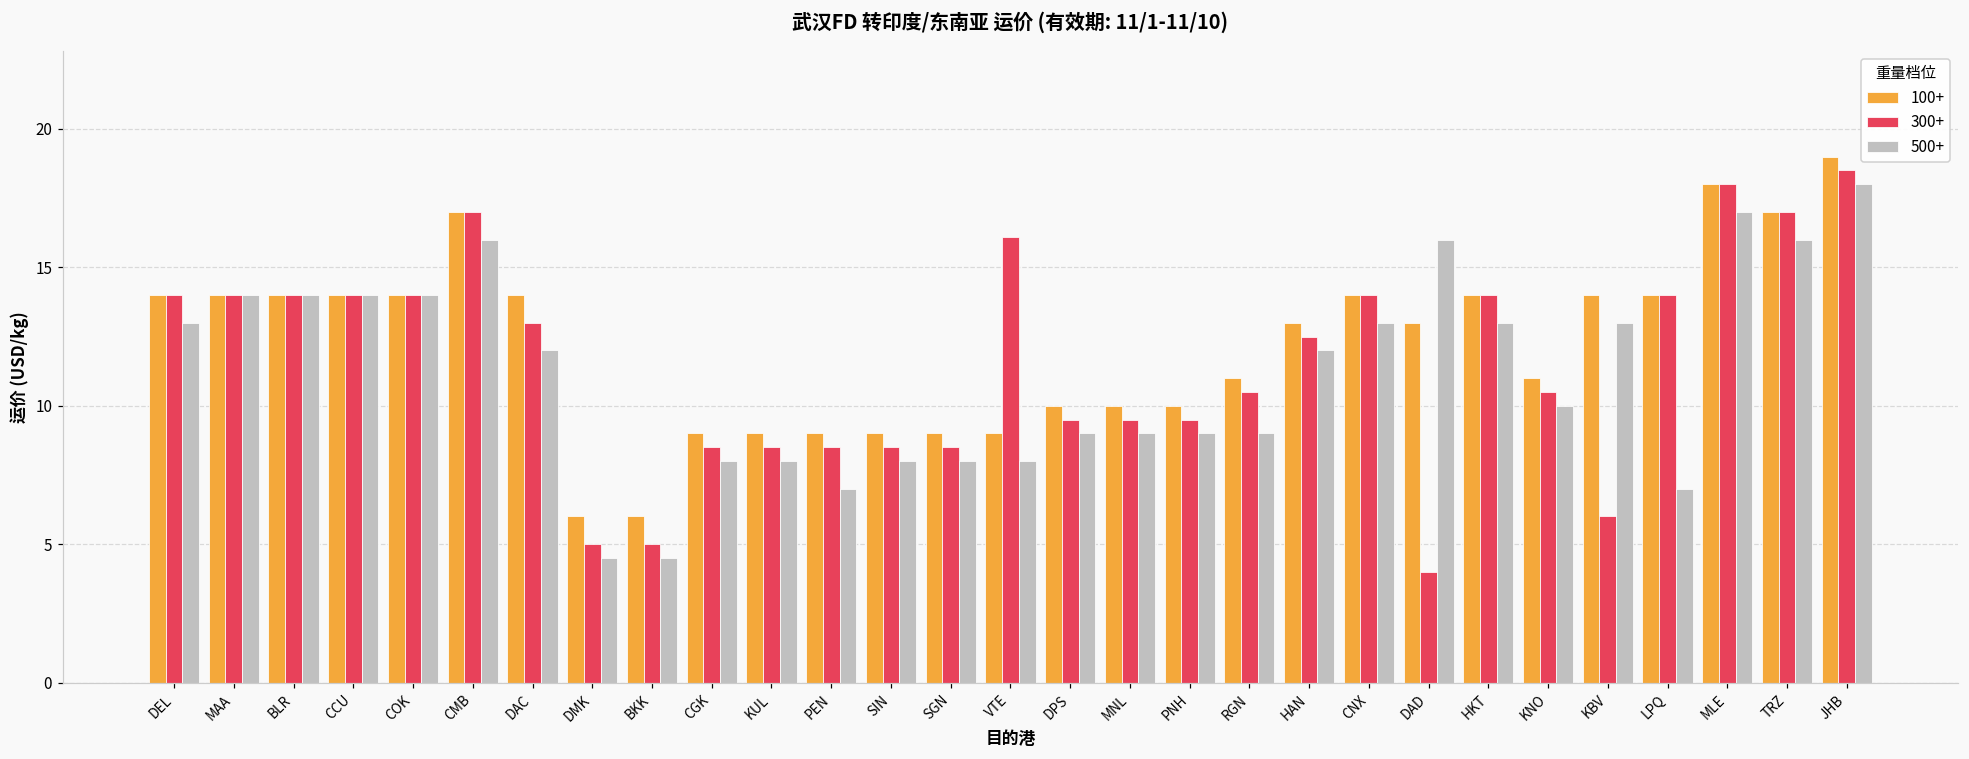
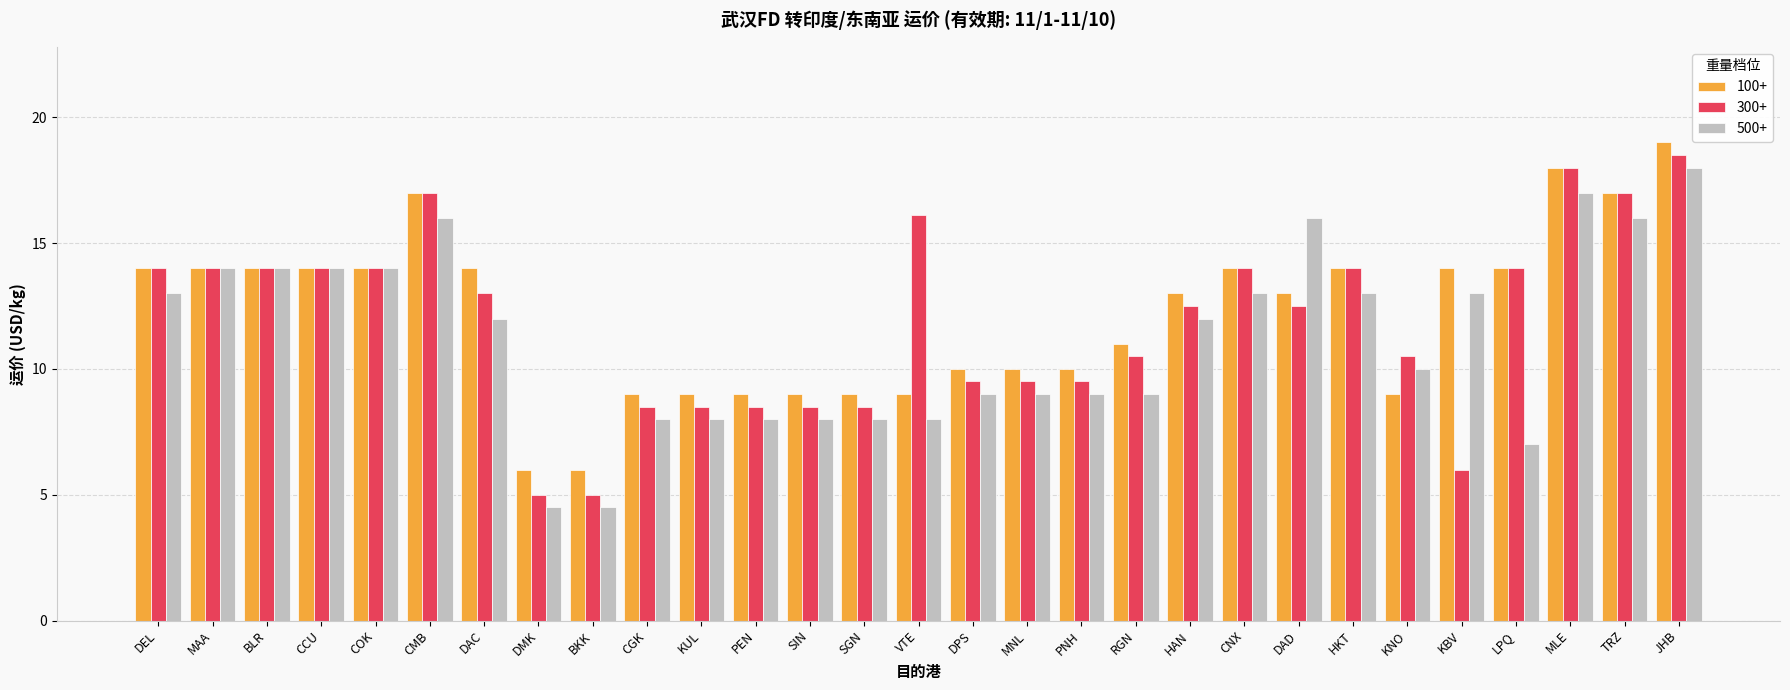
  {
    "100+": {
      "DEL": 14,
      "MAA": 14,
      "BLR": 14,
      "CCU": 14,
      "COK": 14,
      "CMB": 17,
      "DAC": 14,
      "DMK": 6,
      "BKK": 6,
      "CGK": 9,
      "KUL": 9,
      "PEN": 9,
      "SIN": 9,
      "SGN": 9,
      "VTE": 9,
      "DPS": 10,
      "MNL": 10,
      "PNH": 10,
      "RGN": 11,
      "HAN": 13,
      "CNX": 14,
      "DAD": 13,
      "HKT": 14,
-     "KNO": 11,
+     "KNO": 9,
      "KBV": 14,
      "LPQ": 14,
      "MLE": 18,
      "TRZ": 17,
      "JHB": 19
    },
    "300+": {
      "DEL": 14.0,
      "MAA": 14.0,
      "BLR": 14.0,
      "CCU": 14.0,
      "COK": 14.0,
      "CMB": 17.0,
      "DAC": 13.0,
      "DMK": 5.0,
      "BKK": 5.0,
      "CGK": 8.5,
      "KUL": 8.5,
      "PEN": 8.5,
      "SIN": 8.5,
      "SGN": 8.5,
      "VTE": 16.1,
      "DPS": 9.5,
      "MNL": 9.5,
      "PNH": 9.5,
      "RGN": 10.5,
      "HAN": 12.5,
      "CNX": 14.0,
-     "DAD": 4.0,
+     "DAD": 12.5,
      "HKT": 14.0,
      "KNO": 10.5,
      "KBV": 6.0,
      "LPQ": 14.0,
      "MLE": 18.0,
      "TRZ": 17.0,
      "JHB": 18.5
    },
    "500+": {
      "DEL": 13,
      "MAA": 14,
      "BLR": 14,
      "CCU": 14,
      "COK": 14,
      "CMB": 16,
      "DAC": 12,
      "DMK": 4.5,
      "BKK": 4.5,
      "CGK": 8,
      "KUL": 8,
-     "PEN": 7,
+     "PEN": 8,
      "SIN": 8,
      "SGN": 8,
      "VTE": 8,
      "DPS": 9,
      "MNL": 9,
      "PNH": 9,
      "RGN": 9,
      "HAN": 12,
      "CNX": 13,
      "DAD": 16,
      "HKT": 13,
      "KNO": 10,
      "KBV": 13,
      "LPQ": 7,
      "MLE": 17,
      "TRZ": 16,
      "JHB": 18
    }
  }
